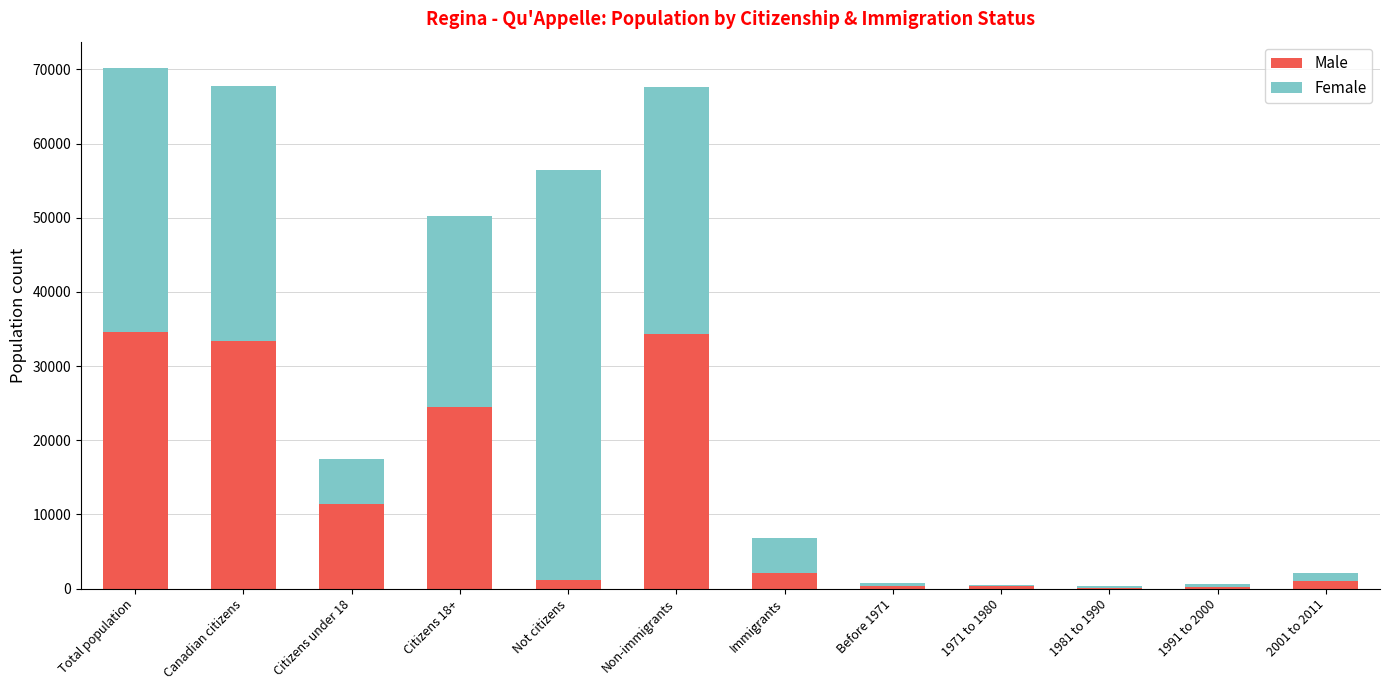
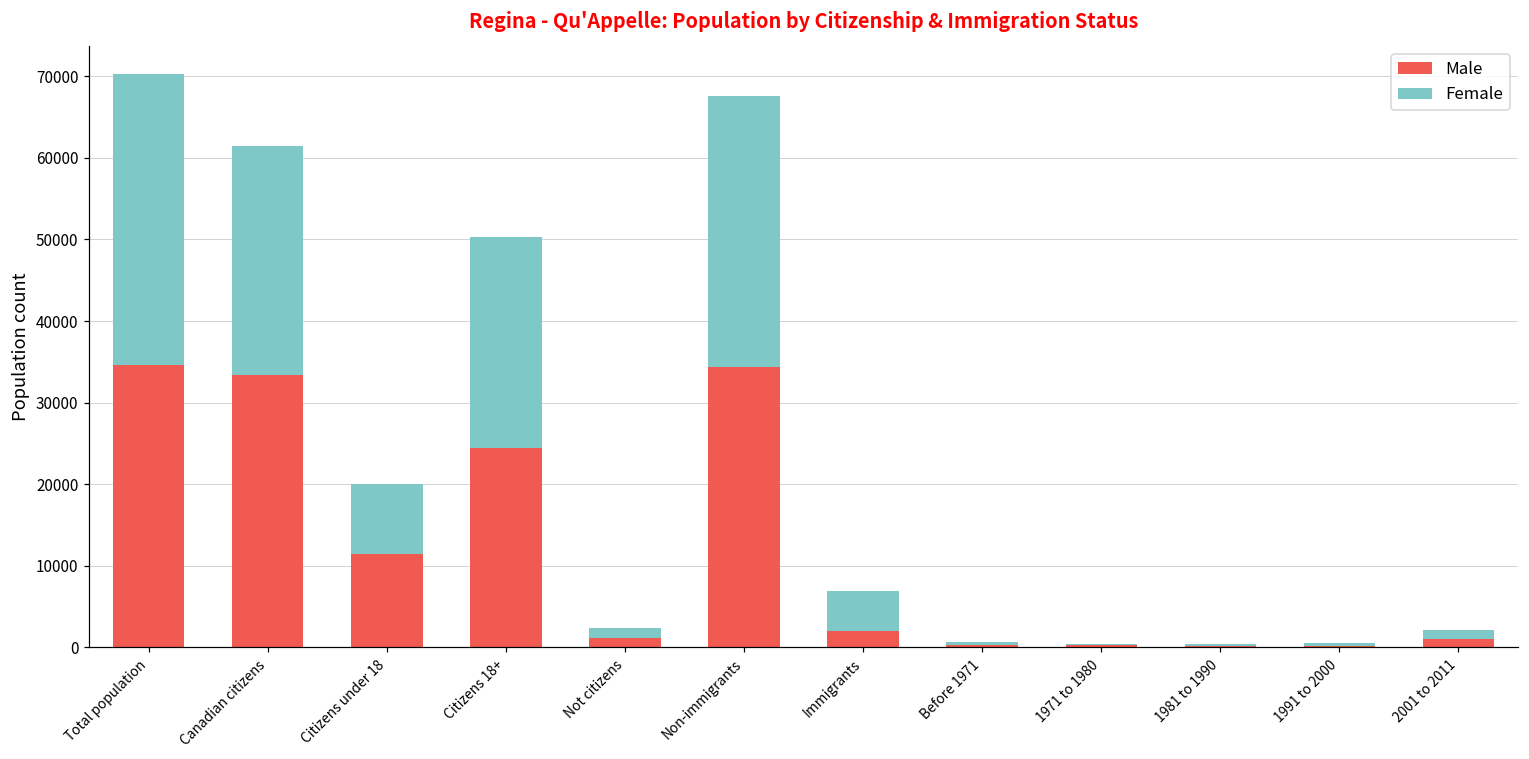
  {
    "Male": {
      "Total population": 35000,
      "Canadian citizens": 33000,
      "Citizens under 18": 11000,
      "Citizens 18+": 24000,
      "Not citizens": 1000,
      "Non-immigrants": 34000,
      "Immigrants": 2000,
      "2001 to 2011": 1000
    },
    "Female": {
      "Total population": 36000,
-     "Canadian citizens": 34000,
-     "Citizens under 18": 6000,
+     "Canadian citizens": 28000,
+     "Citizens under 18": 9000,
      "Citizens 18+": 26000,
-     "Not citizens": 55000,
+     "Not citizens": 1000,
      "Non-immigrants": 33000,
      "Immigrants": 5000,
      "Before 1971": 0,
      "1991 to 2000": 0,
      "2001 to 2011": 1000
    }
  }
